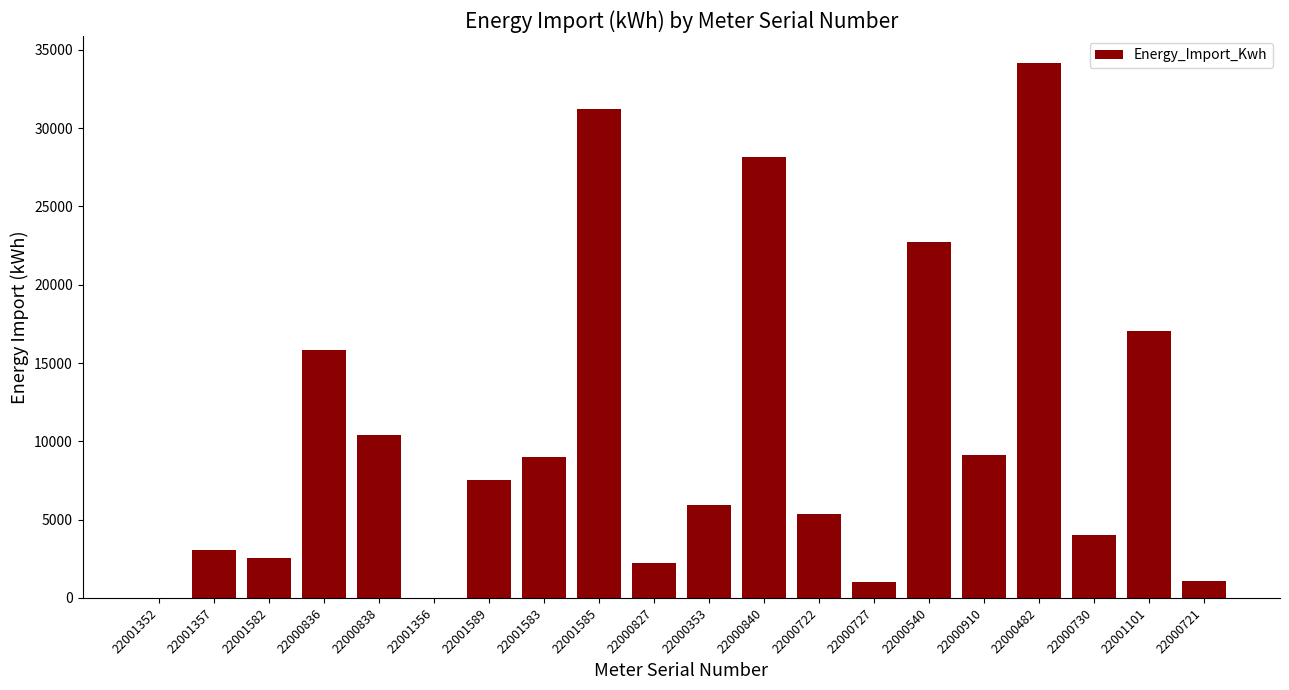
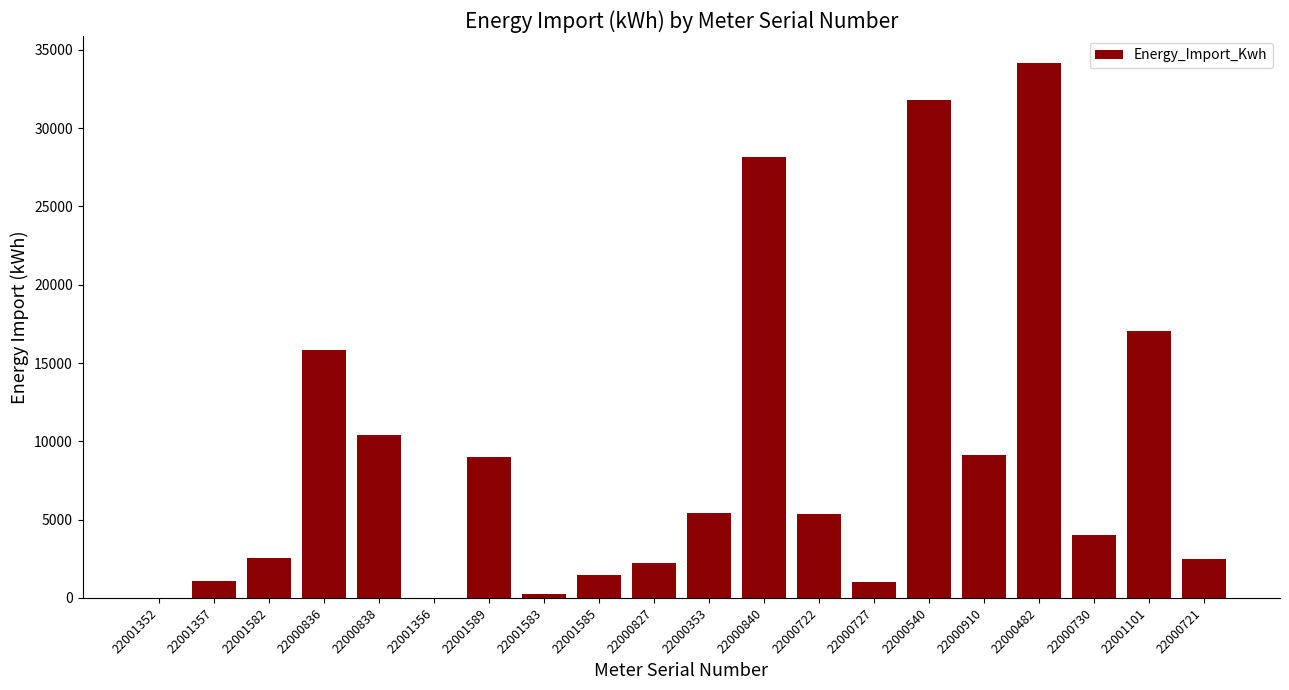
  {
-   "22001357": 3000,
+   "22001357": 1100,
    "22001582": 2500,
    "22000836": 15800,
    "22000838": 10400,
-   "22001589": 7500,
-   "22001583": 9000,
-   "22001585": 31200,
+   "22001589": 9000,
+   "22001583": 200,
+   "22001585": 1400,
    "22000827": 2200,
-   "22000353": 6000,
+   "22000353": 5400,
    "22000840": 28100,
    "22000722": 5400,
    "22000727": 1000,
-   "22000540": 22800,
+   "22000540": 31800,
    "22000910": 9100,
    "22000482": 34200,
    "22000730": 4000,
    "22001101": 17100,
-   "22000721": 1100
+   "22000721": 2500
  }
